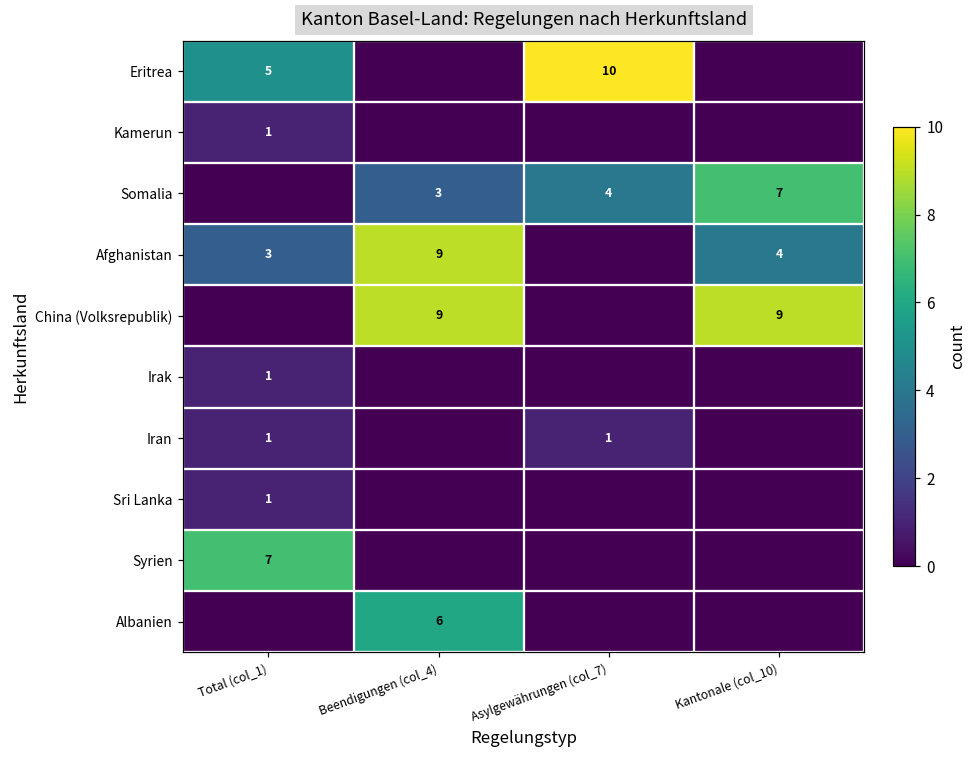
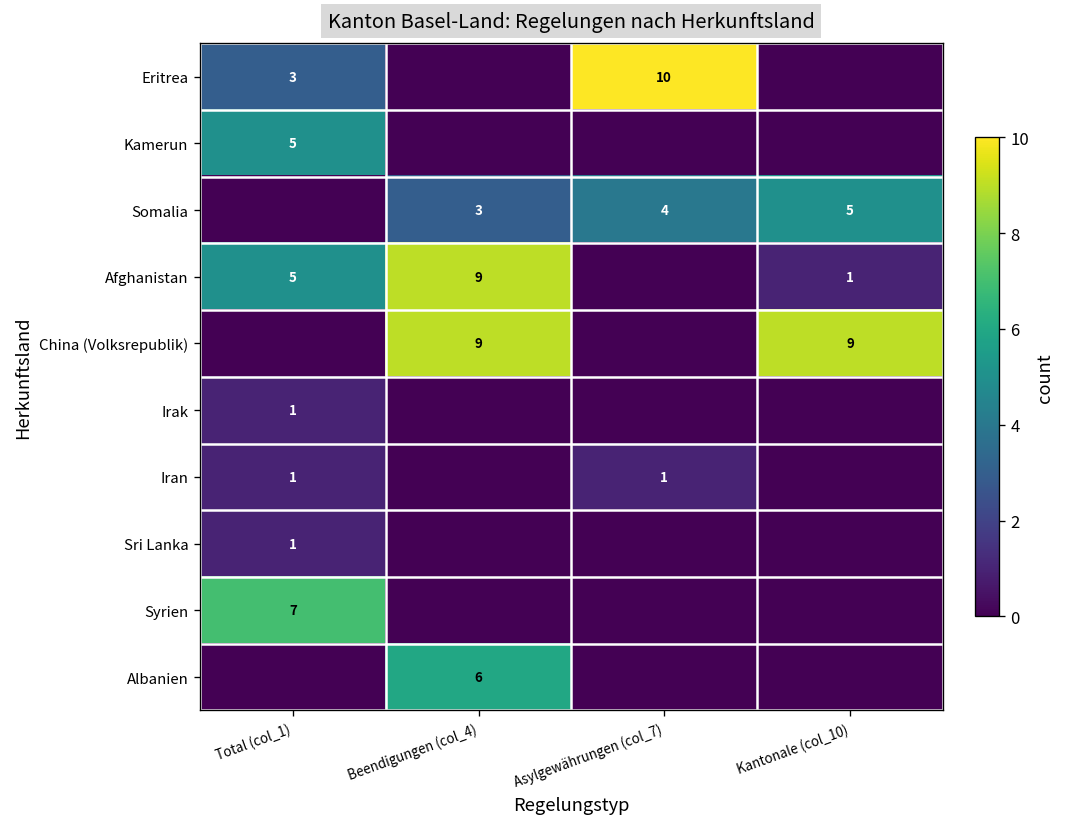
  {
    "Eritrea": {
-     "Total (col_1)": 5,
+     "Total (col_1)": 3,
      "Asylgewährungen (col_7)": 10
    },
    "Kamerun": {
-     "Total (col_1)": 1
+     "Total (col_1)": 5
    },
    "Somalia": {
      "Beendigungen (col_4)": 3,
      "Asylgewährungen (col_7)": 4,
-     "Kantonale (col_10)": 7
+     "Kantonale (col_10)": 5
    },
    "Afghanistan": {
-     "Total (col_1)": 3,
+     "Total (col_1)": 5,
      "Beendigungen (col_4)": 9,
-     "Kantonale (col_10)": 4
+     "Kantonale (col_10)": 1
    },
    "China (Volksrepublik)": {
      "Beendigungen (col_4)": 9,
      "Kantonale (col_10)": 9
    },
    "Irak": {
      "Total (col_1)": 1
    },
    "Iran": {
      "Total (col_1)": 1,
      "Asylgewährungen (col_7)": 1
    },
    "Sri Lanka": {
      "Total (col_1)": 1
    },
    "Syrien": {
      "Total (col_1)": 7
    },
    "Albanien": {
      "Beendigungen (col_4)": 6
    }
  }
